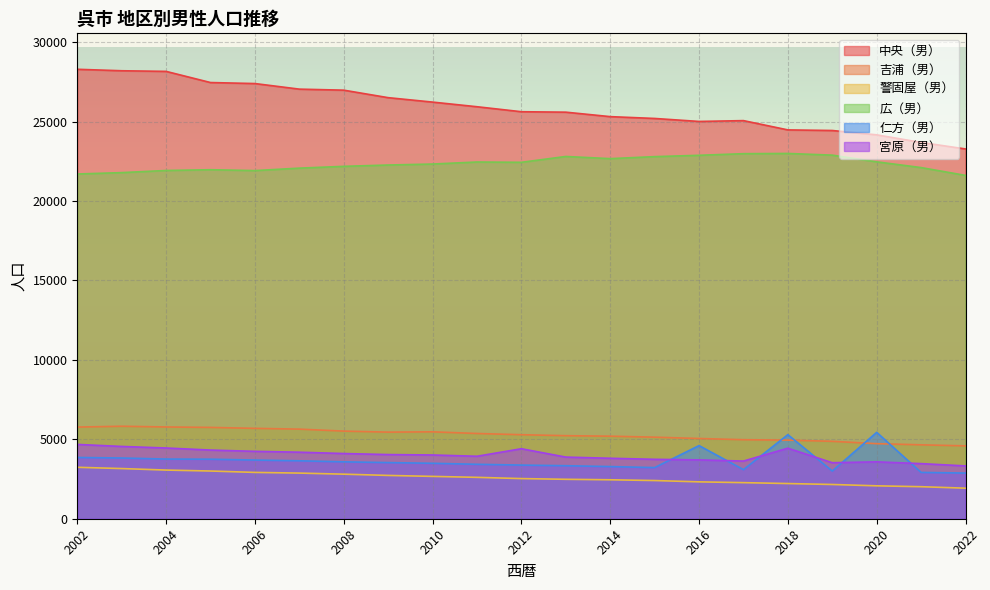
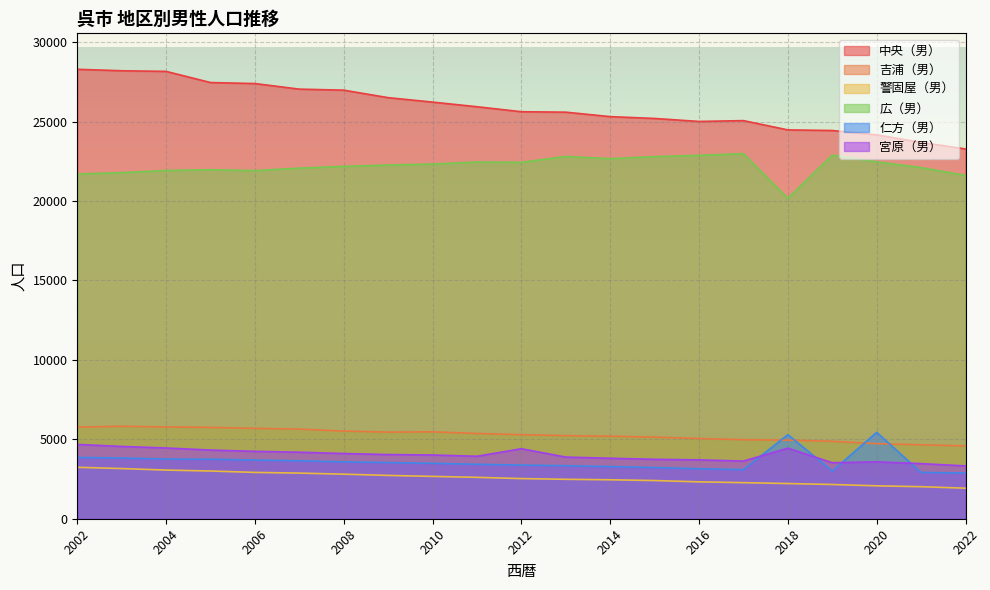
  {
    "広（男）": {
      "2002": 21700,
      "2004": 21900,
      "2006": 21900,
      "2008": 22200,
      "2010": 22300,
      "2012": 22400,
      "2014": 22700,
      "2016": 22900,
-     "2018": 23000,
+     "2018": 20200,
      "2020": 22500,
      "2022": 21600
    },
    "仁方（男）": {
      "2002": 3900,
      "2004": 3800,
      "2006": 3700,
      "2008": 3600,
      "2010": 3500,
      "2012": 3400,
      "2014": 3300,
-     "2016": 4600,
+     "2016": 3100,
      "2018": 5300,
      "2020": 5400,
      "2022": 2900
    },
    "宮原（男）": {
      "2002": 4700,
      "2004": 4500,
      "2006": 4200,
      "2008": 4100,
      "2010": 4000,
      "2012": 4400,
      "2014": 3800,
      "2016": 3700,
      "2018": 4400,
      "2020": 3600,
      "2022": 3300
    }
  }
